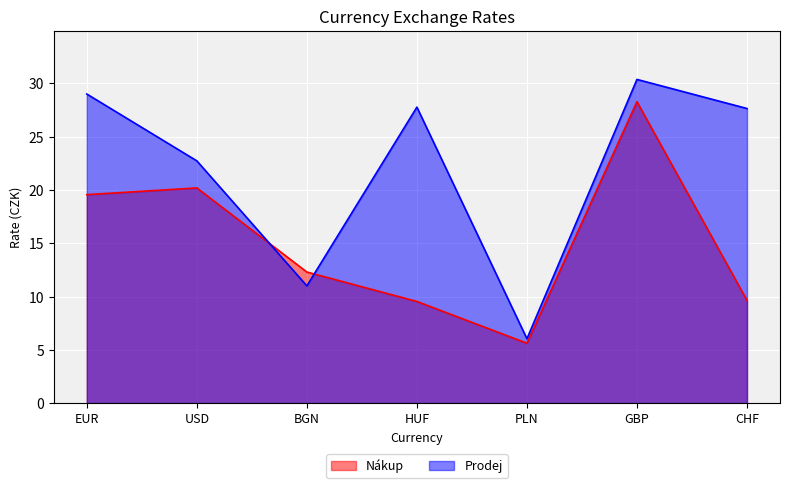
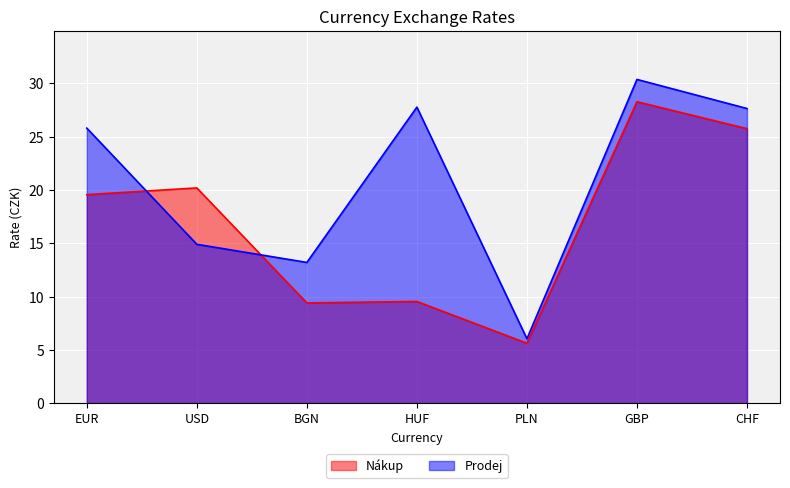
  {
    "Nákup": {
      "EUR": 19.6,
      "USD": 20.2,
-     "BGN": 12.3,
+     "BGN": 9.4,
      "HUF": 9.5,
      "PLN": 5.6,
      "GBP": 28.3,
-     "CHF": 9.6
+     "CHF": 25.8
    },
    "Prodej": {
-     "EUR": 29.0,
-     "USD": 22.7,
-     "BGN": 11.0,
+     "EUR": 25.8,
+     "USD": 14.9,
+     "BGN": 13.2,
      "HUF": 27.8,
      "PLN": 6.0,
      "GBP": 30.4,
      "CHF": 27.6
    }
  }
